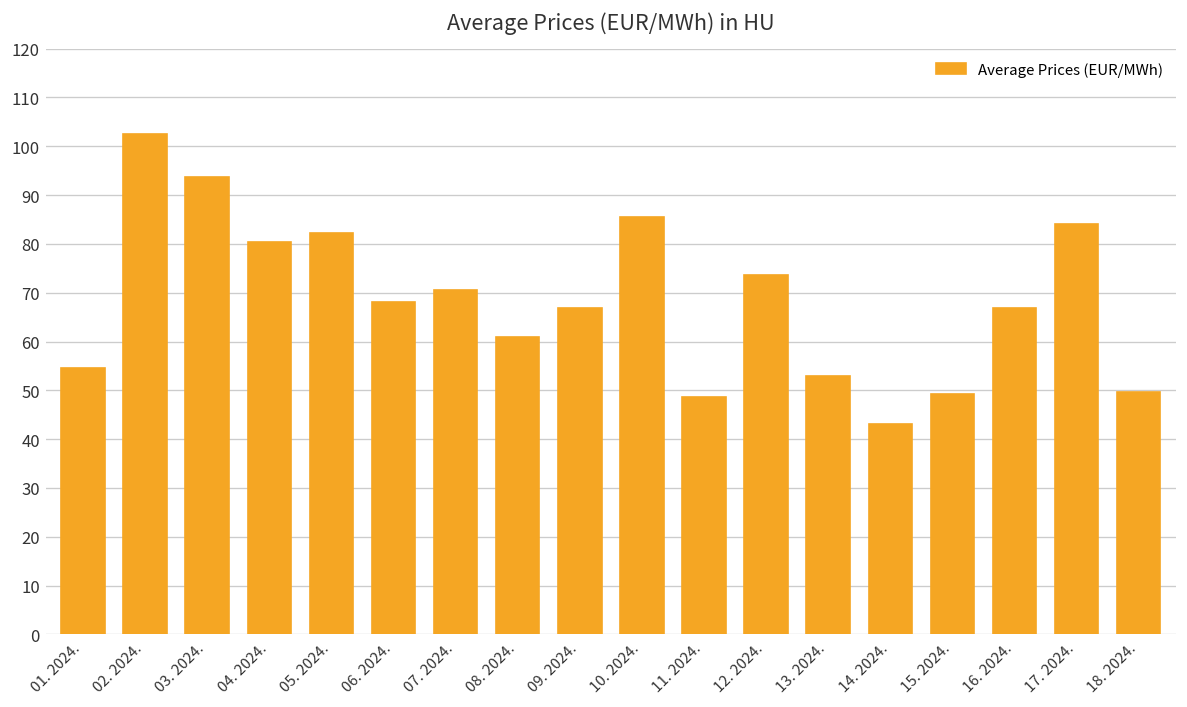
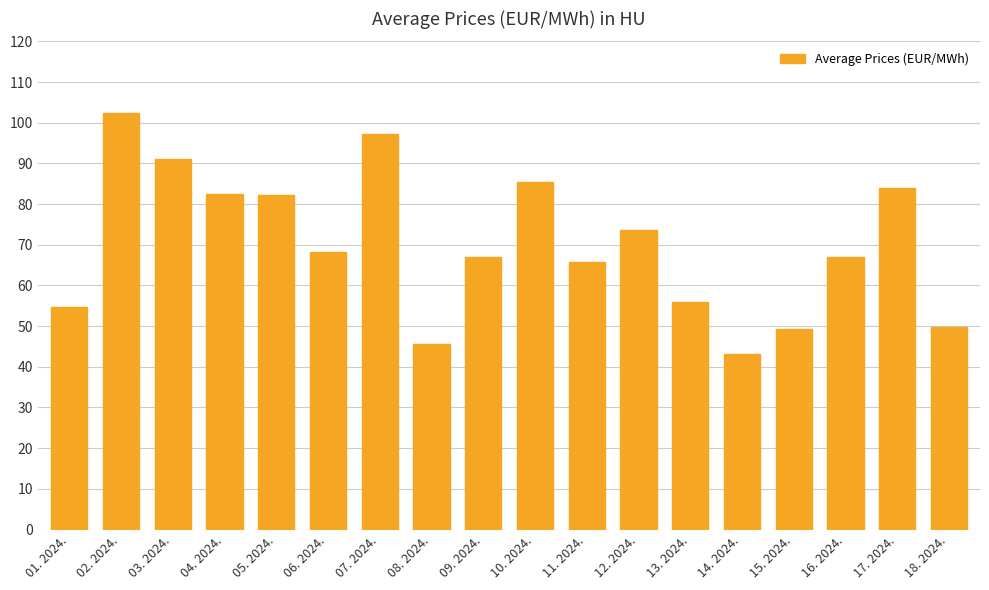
  {
    "01. 2024.": 55,
    "02. 2024.": 102,
-   "03. 2024.": 94,
-   "04. 2024.": 80,
+   "03. 2024.": 91,
+   "04. 2024.": 82,
    "05. 2024.": 82,
    "06. 2024.": 68,
-   "07. 2024.": 71,
-   "08. 2024.": 61,
+   "07. 2024.": 97,
+   "08. 2024.": 46,
    "09. 2024.": 67,
    "10. 2024.": 85,
-   "11. 2024.": 49,
+   "11. 2024.": 66,
    "12. 2024.": 74,
-   "13. 2024.": 53,
+   "13. 2024.": 56,
    "14. 2024.": 43,
    "15. 2024.": 49,
    "16. 2024.": 67,
    "17. 2024.": 84,
    "18. 2024.": 50
  }
